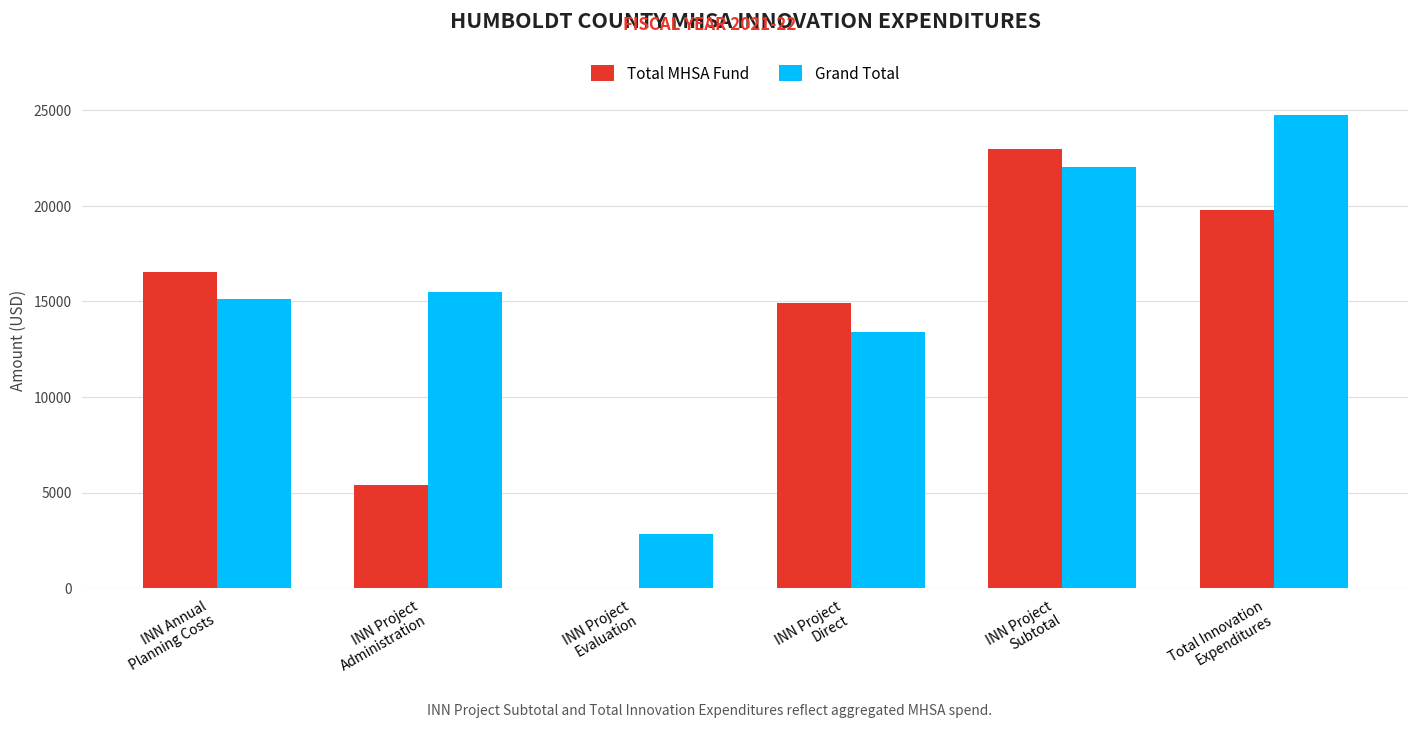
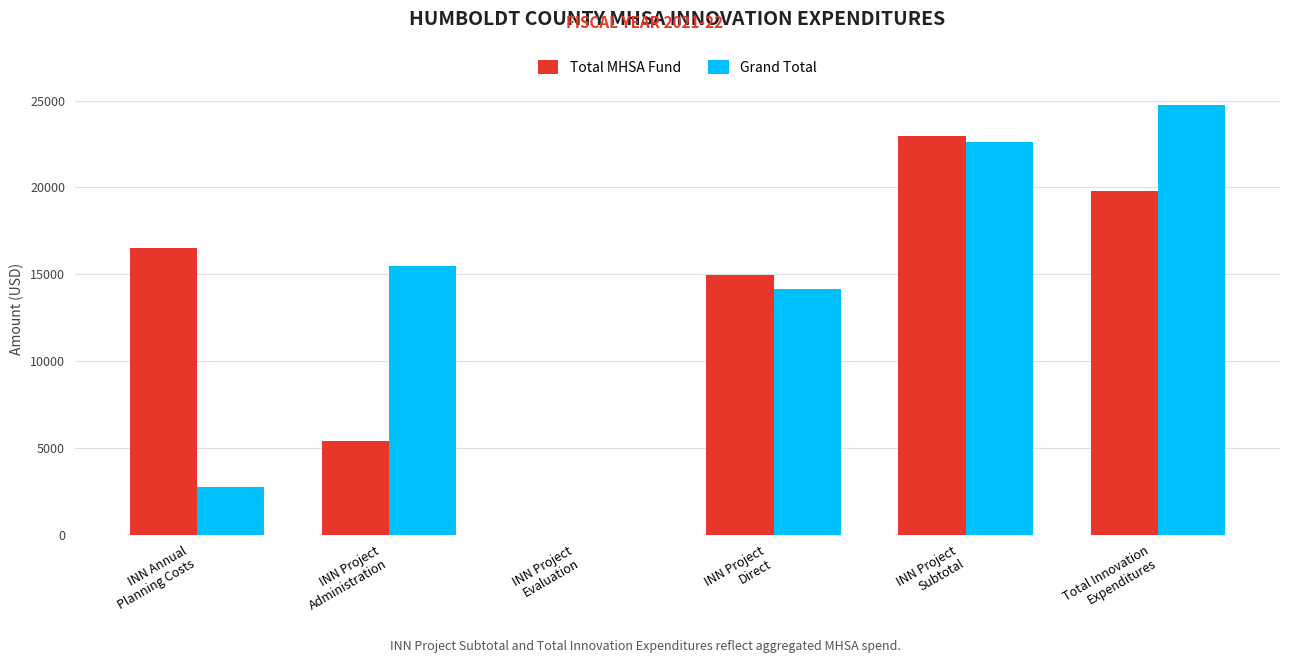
  {
    "Total MHSA Fund": {
      "INN Annual Planning Costs": 16500,
      "INN Project Administration": 5400,
      "INN Project Evaluation": 0,
      "INN Project Direct": 14900,
      "INN Project Subtotal": 23000,
      "Total Innovation Expenditures": 19800
    },
    "Grand Total": {
-     "INN Annual Planning Costs": 15100,
+     "INN Annual Planning Costs": 2700,
      "INN Project Administration": 15500,
-     "INN Project Evaluation": 2800,
-     "INN Project Direct": 13400,
-     "INN Project Subtotal": 22000,
+     "INN Project Evaluation": 0,
+     "INN Project Direct": 14100,
+     "INN Project Subtotal": 22600,
      "Total Innovation Expenditures": 24800
    }
  }
